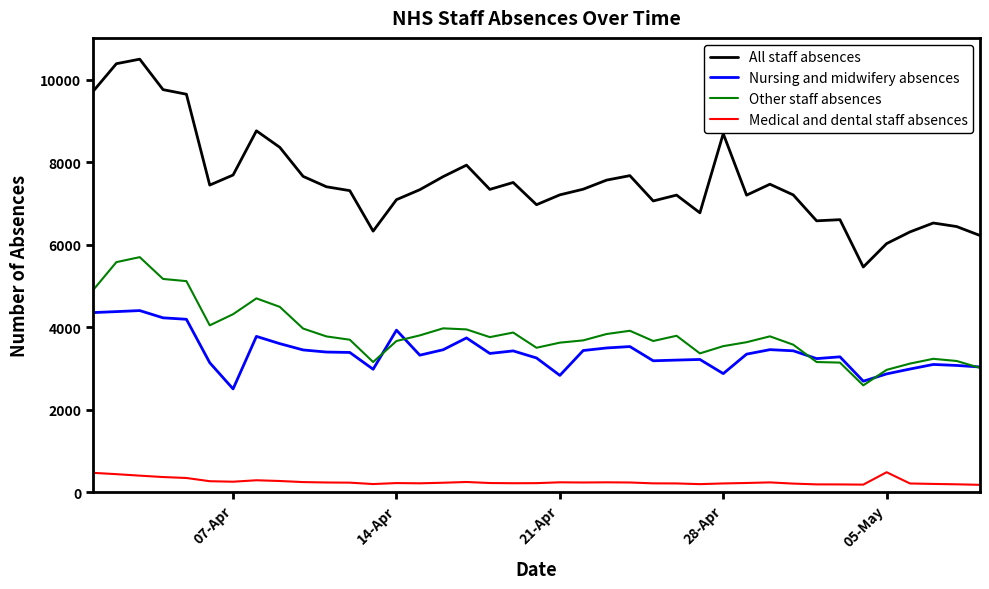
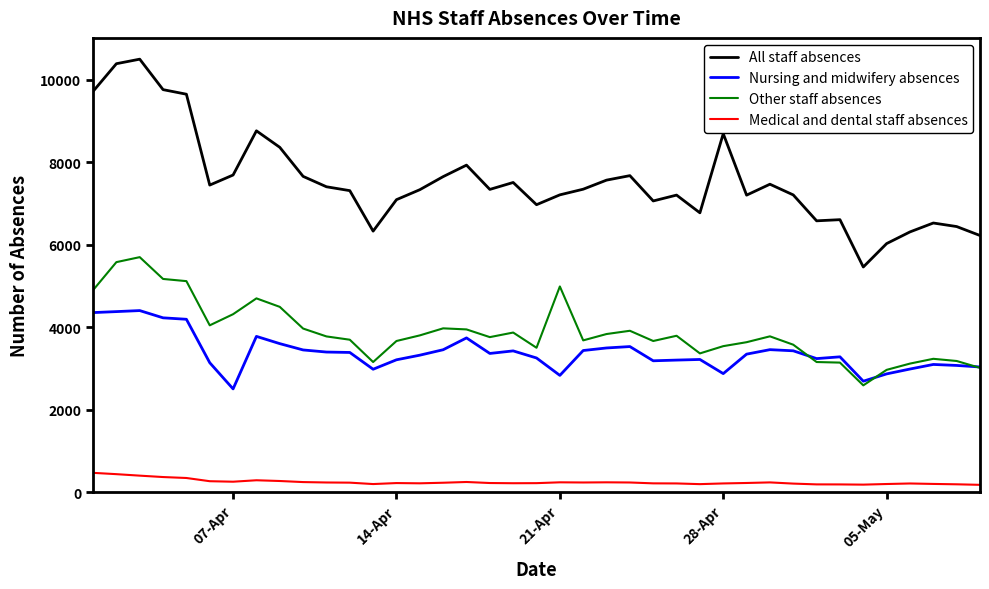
  {
    "All staff absences": {
      "07-Apr": 7700,
      "14-Apr": 7100,
      "21-Apr": 7200,
      "28-Apr": 8700,
      "05-May": 6000
    },
    "Nursing and midwifery absences": {
      "07-Apr": 2500,
-     "14-Apr": 3900,
+     "14-Apr": 3200,
      "21-Apr": 2800,
      "28-Apr": 2900,
      "05-May": 2900
    },
    "Other staff absences": {
      "07-Apr": 4300,
      "14-Apr": 3700,
-     "21-Apr": 3600,
+     "21-Apr": 5000,
      "28-Apr": 3500,
      "05-May": 3000
    },
    "Medical and dental staff absences": {
      "07-Apr": 300,
      "14-Apr": 200,
      "21-Apr": 200,
      "28-Apr": 200,
-     "05-May": 500
+     "05-May": 200
    }
  }
